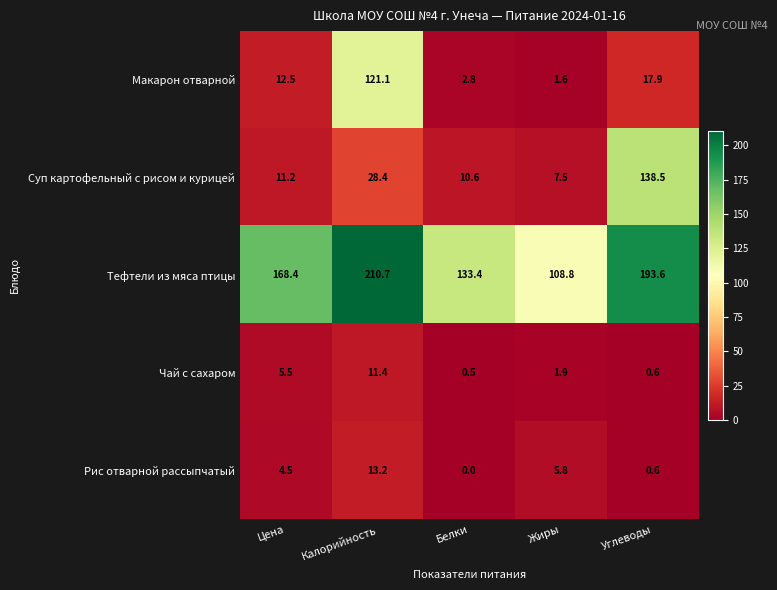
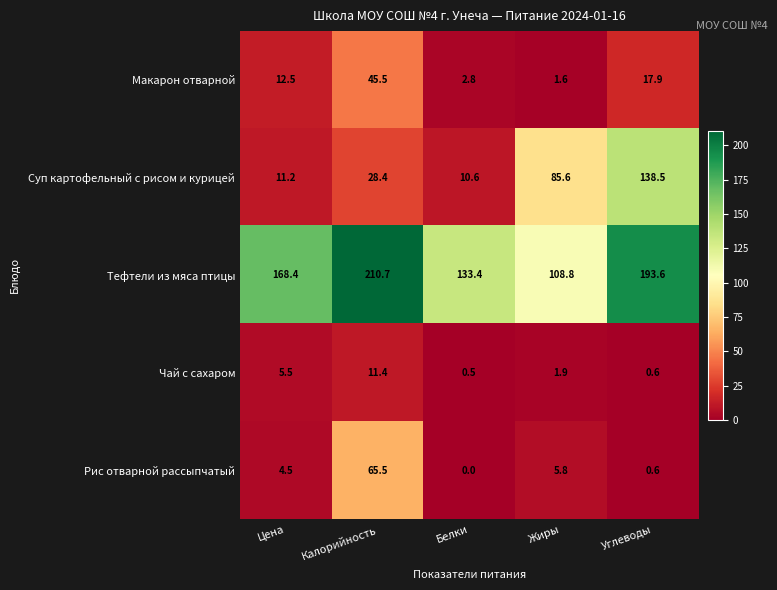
  {
    "Макарон отварной": {
      "Цена": 12.5,
-     "Калорийность": 121.1,
+     "Калорийность": 45.5,
      "Белки": 2.8,
      "Жиры": 1.6,
      "Углеводы": 17.9
    },
    "Суп картофельный с рисом и курицей": {
      "Цена": 11.2,
      "Калорийность": 28.4,
      "Белки": 10.6,
-     "Жиры": 7.5,
+     "Жиры": 85.6,
      "Углеводы": 138.5
    },
    "Тефтели из мяса птицы": {
      "Цена": 168.4,
      "Калорийность": 210.7,
      "Белки": 133.4,
      "Жиры": 108.8,
      "Углеводы": 193.6
    },
    "Чай с сахаром": {
      "Цена": 5.5,
      "Калорийность": 11.4,
      "Белки": 0.5,
      "Жиры": 1.9,
      "Углеводы": 0.6
    },
    "Рис отварной рассыпчатый": {
      "Цена": 4.5,
-     "Калорийность": 13.2,
+     "Калорийность": 65.5,
      "Белки": 0.0,
      "Жиры": 5.8,
      "Углеводы": 0.6
    }
  }
